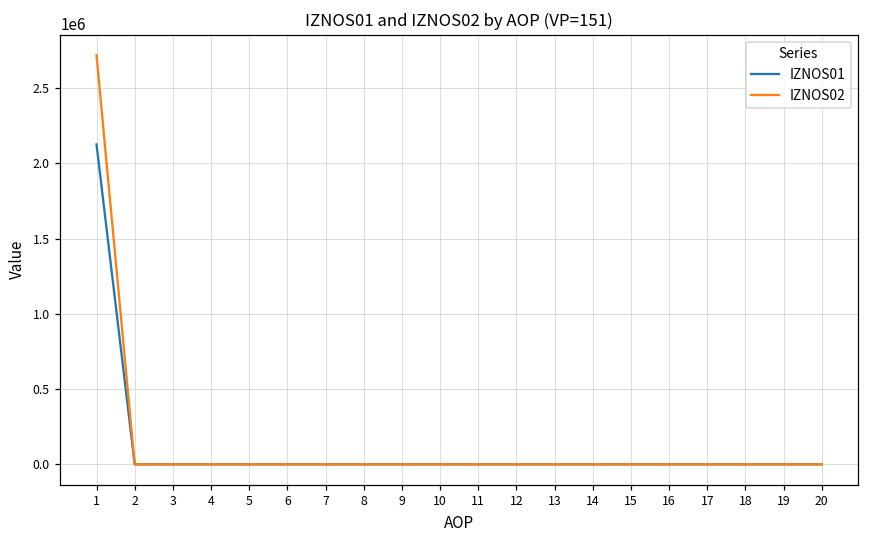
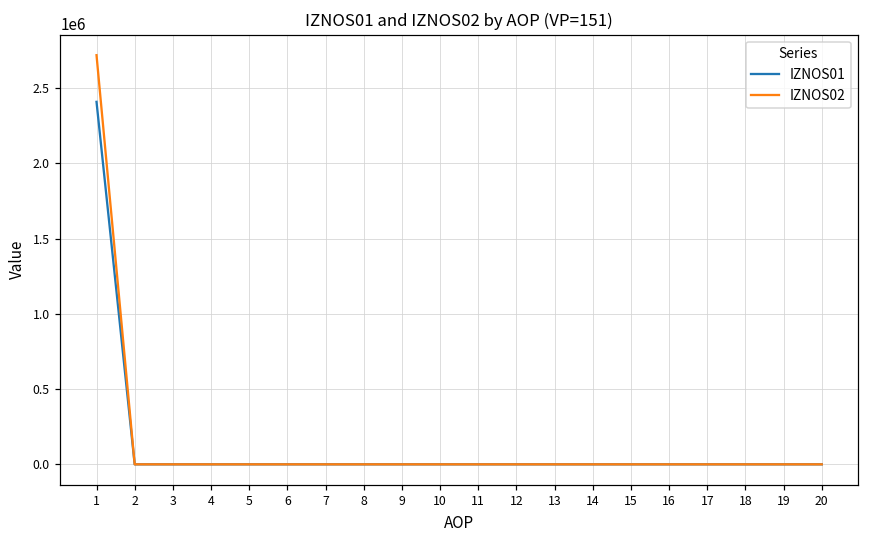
  {
    "IZNOS01": {
-     "1": 2130000
+     "1": 2410000
    },
    "IZNOS02": {
      "1": 2720000
    }
  }
